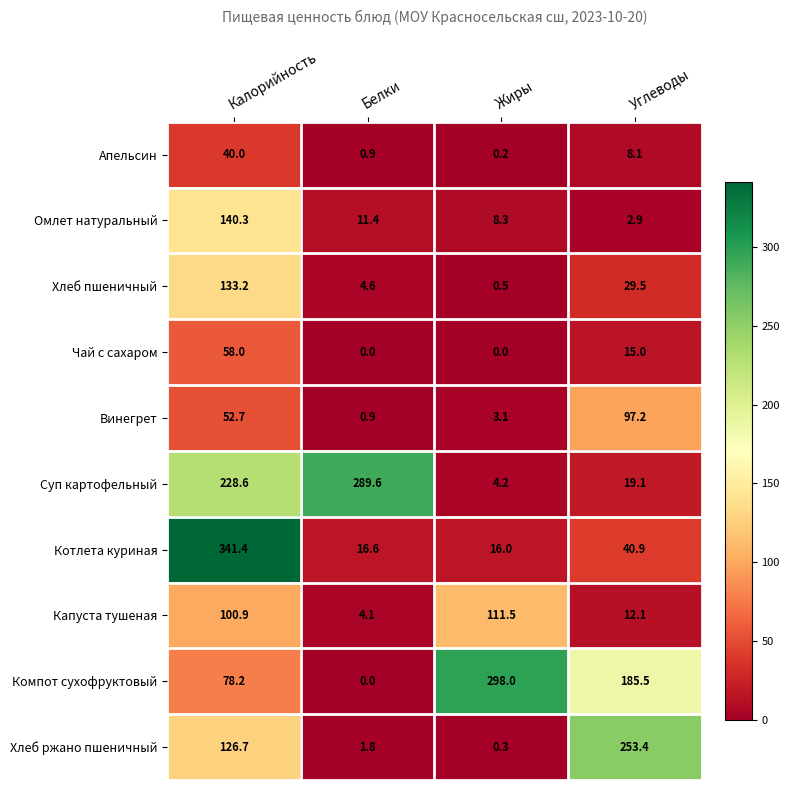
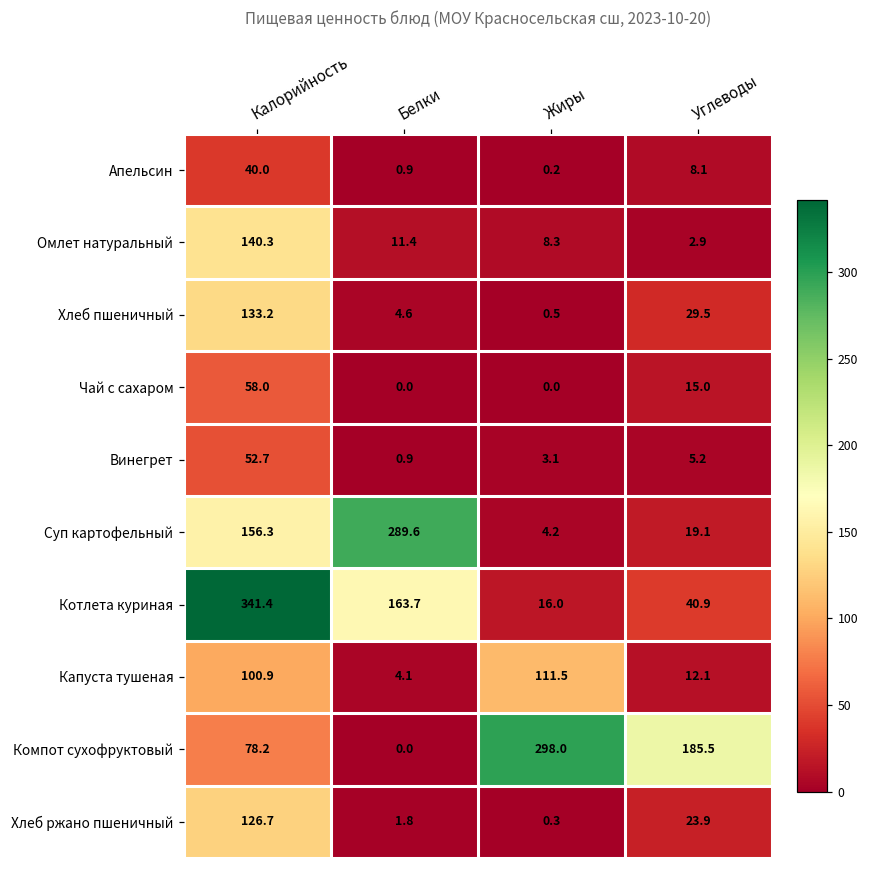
  {
    "Апельсин": {
      "Калорийность": 40.0,
      "Белки": 0.9,
      "Жиры": 0.2,
      "Углеводы": 8.1
    },
    "Омлет натуральный": {
      "Калорийность": 140.3,
      "Белки": 11.4,
      "Жиры": 8.3,
      "Углеводы": 2.9
    },
    "Хлеб пшеничный": {
      "Калорийность": 133.2,
      "Белки": 4.6,
      "Жиры": 0.5,
      "Углеводы": 29.5
    },
    "Чай с сахаром": {
      "Калорийность": 58.0,
      "Белки": 0.0,
      "Жиры": 0.0,
      "Углеводы": 15.0
    },
    "Винегрет": {
      "Калорийность": 52.7,
      "Белки": 0.9,
      "Жиры": 3.1,
-     "Углеводы": 97.2
+     "Углеводы": 5.2
    },
    "Суп картофельный": {
-     "Калорийность": 228.6,
+     "Калорийность": 156.3,
      "Белки": 289.6,
      "Жиры": 4.2,
      "Углеводы": 19.1
    },
    "Котлета куриная": {
      "Калорийность": 341.4,
-     "Белки": 16.6,
+     "Белки": 163.7,
      "Жиры": 16.0,
      "Углеводы": 40.9
    },
    "Капуста тушеная": {
      "Калорийность": 100.9,
      "Белки": 4.1,
      "Жиры": 111.5,
      "Углеводы": 12.1
    },
    "Компот сухофруктовый": {
      "Калорийность": 78.2,
      "Белки": 0.0,
      "Жиры": 298.0,
      "Углеводы": 185.5
    },
    "Хлеб ржано пшеничный": {
      "Калорийность": 126.7,
      "Белки": 1.8,
      "Жиры": 0.3,
-     "Углеводы": 253.4
+     "Углеводы": 23.9
    }
  }
